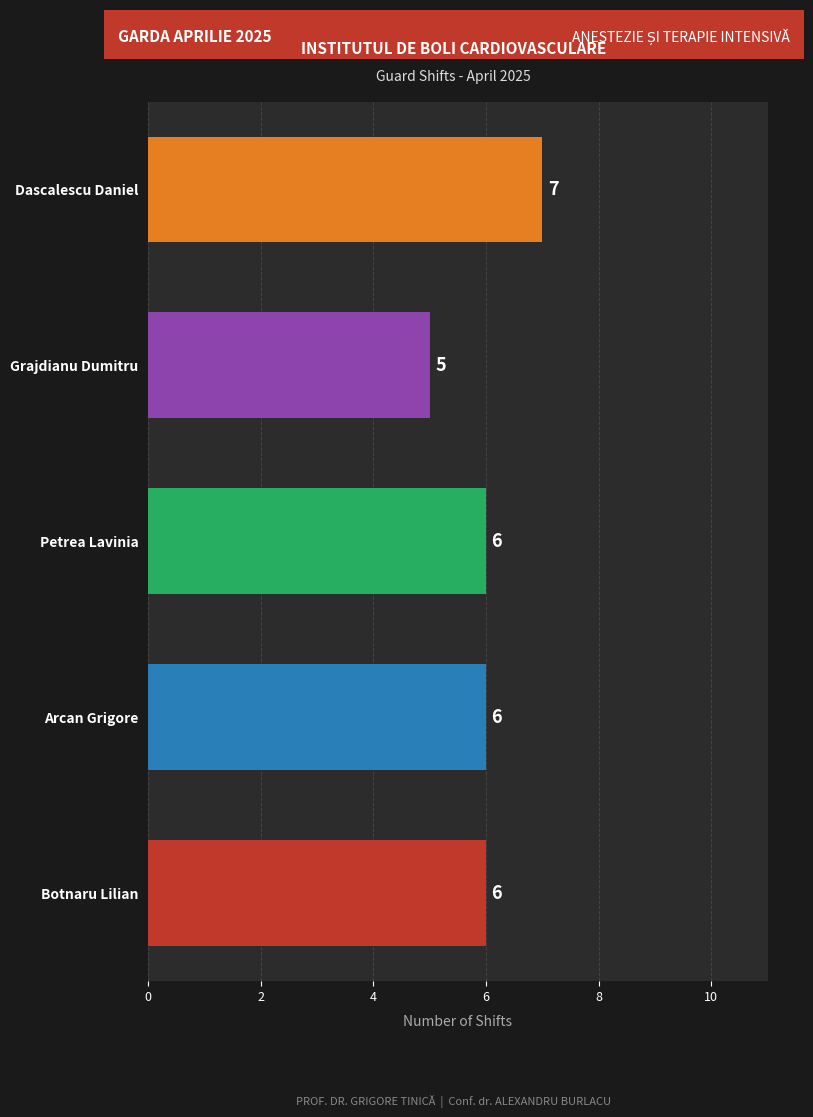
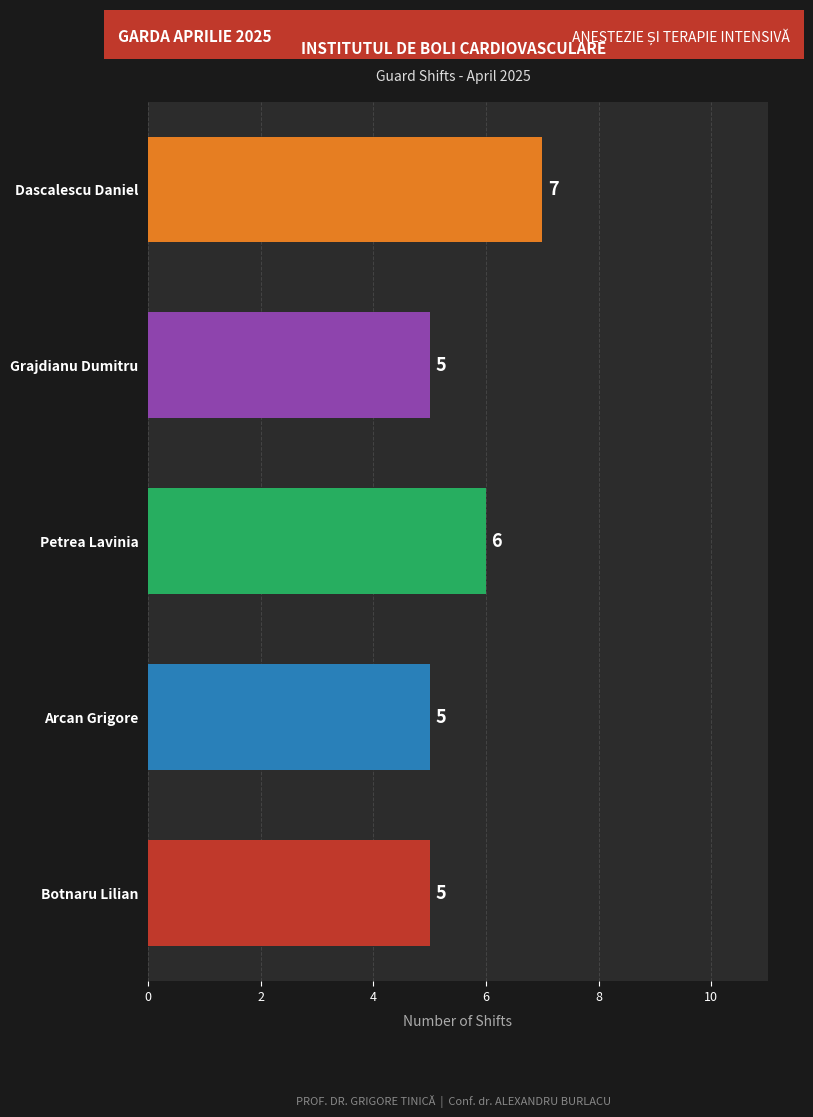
  {
    "Dascalescu Daniel": 7,
    "Grajdianu Dumitru": 5,
    "Petrea Lavinia": 6,
-   "Arcan Grigore": 6,
-   "Botnaru Lilian": 6
+   "Arcan Grigore": 5,
+   "Botnaru Lilian": 5
  }
